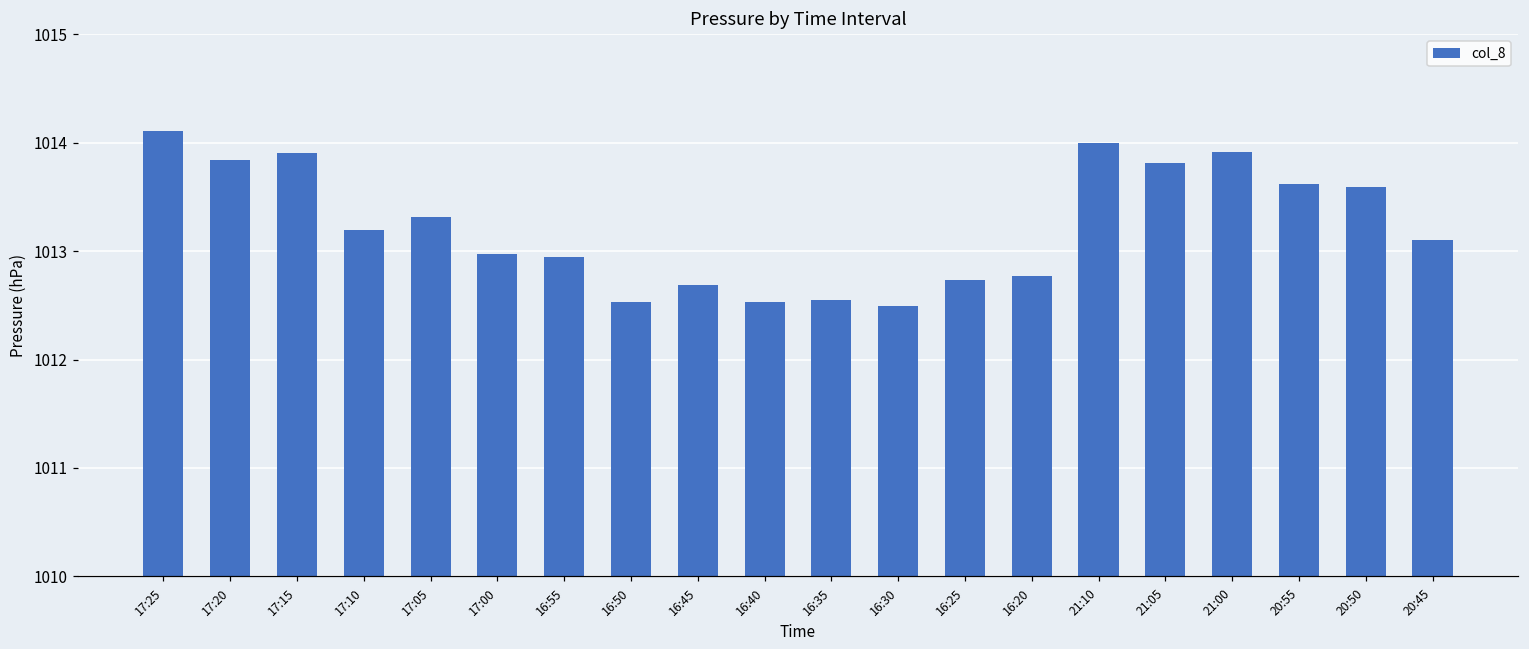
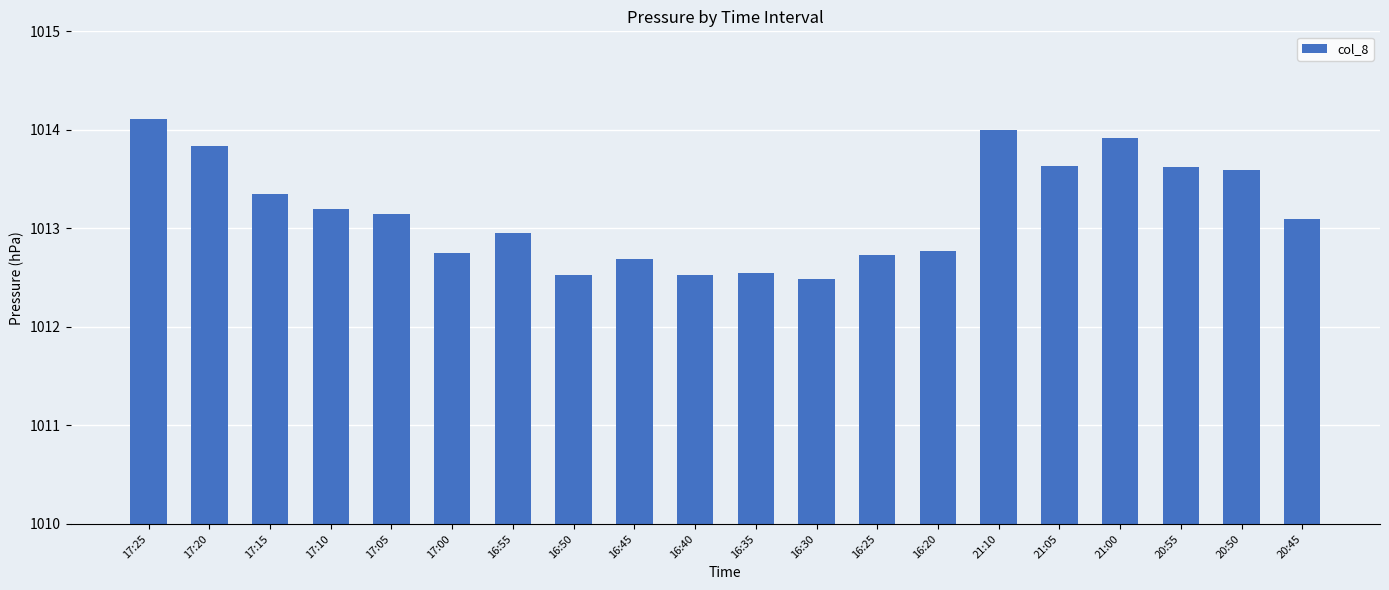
  {
    "17:25": 1014.1,
    "17:20": 1013.8,
-   "17:15": 1013.9,
+   "17:15": 1013.4,
    "17:10": 1013.2,
-   "17:05": 1013.3,
-   "17:00": 1013.0,
+   "17:05": 1013.2,
+   "17:00": 1012.8,
    "16:55": 1013.0,
    "16:50": 1012.5,
    "16:45": 1012.7,
    "16:40": 1012.5,
    "16:35": 1012.6,
    "16:30": 1012.5,
    "16:25": 1012.7,
    "16:20": 1012.8,
    "21:10": 1014.0,
-   "21:05": 1013.8,
+   "21:05": 1013.6,
    "21:00": 1013.9,
    "20:55": 1013.6,
    "20:50": 1013.6,
    "20:45": 1013.1
  }
